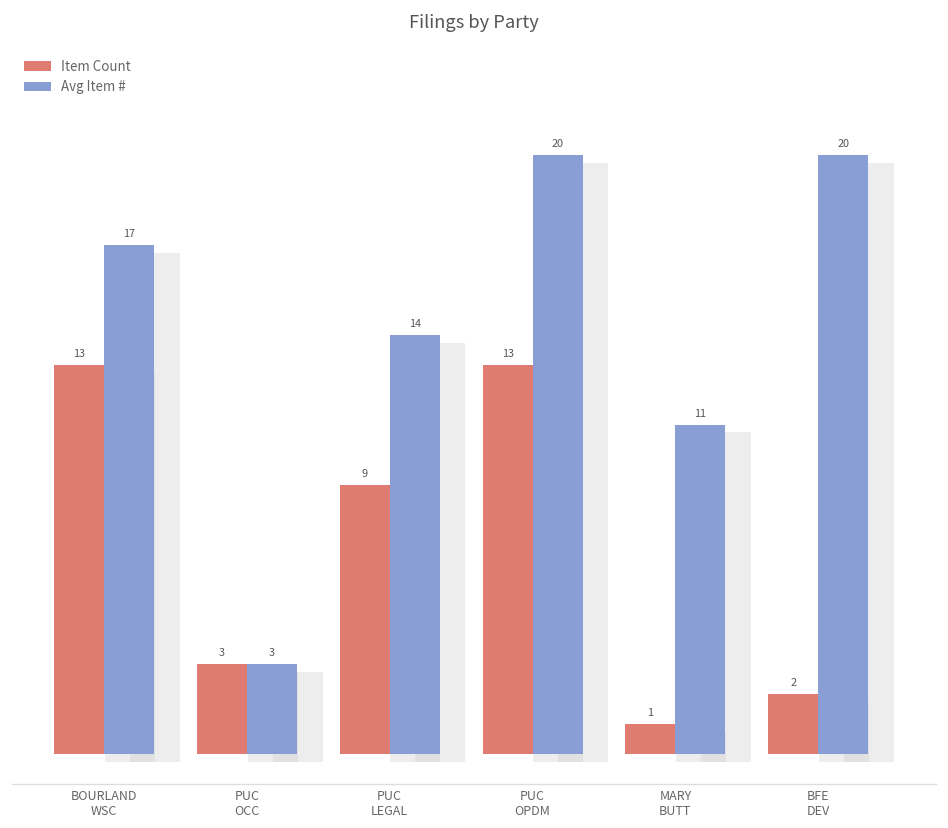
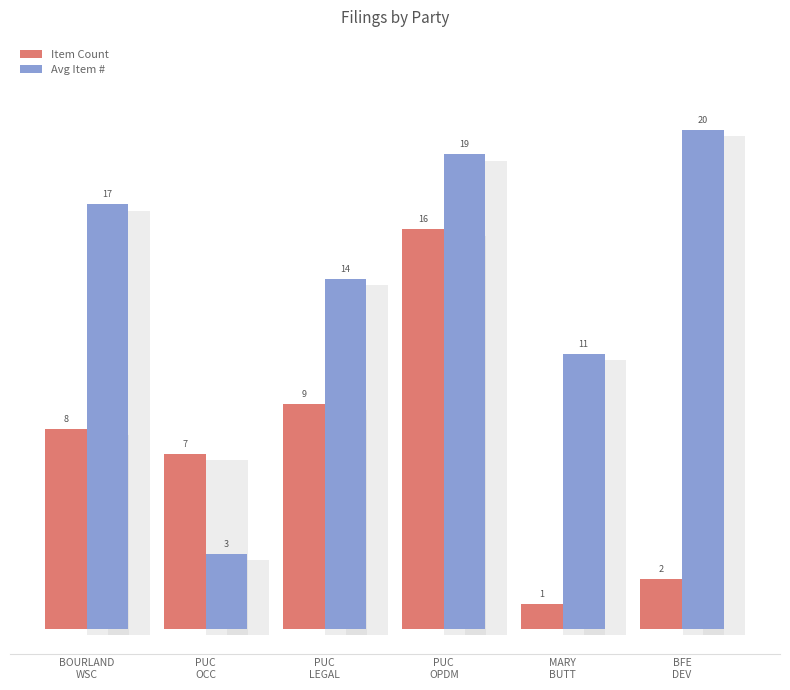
  {
    "Item Count": {
-     "BOURLAND WSC": 13,
-     "PUC OCC": 3,
+     "BOURLAND WSC": 8,
+     "PUC OCC": 7,
      "PUC LEGAL": 9,
-     "PUC OPDM": 13,
+     "PUC OPDM": 16,
      "MARY BUTT": 1,
      "BFE DEV": 2
    },
    "Avg Item #": {
      "BOURLAND WSC": 17,
      "PUC OCC": 3,
      "PUC LEGAL": 14,
-     "PUC OPDM": 20,
+     "PUC OPDM": 19,
      "MARY BUTT": 11,
      "BFE DEV": 20
    }
  }
